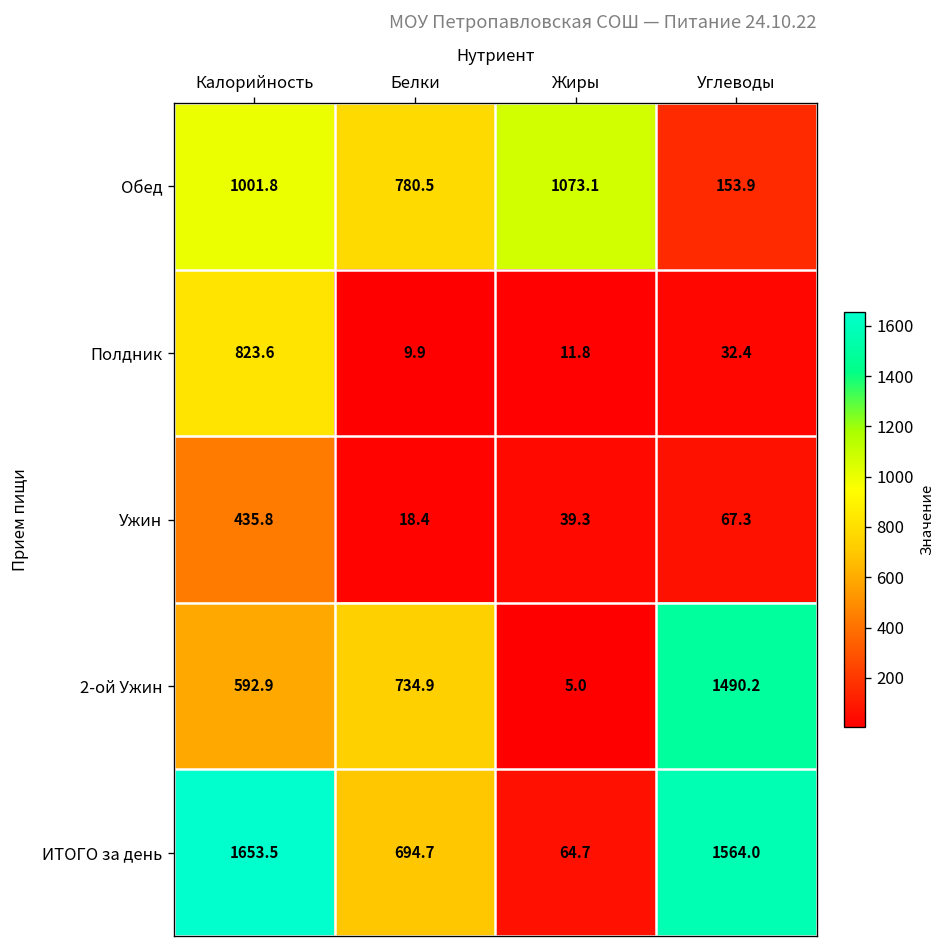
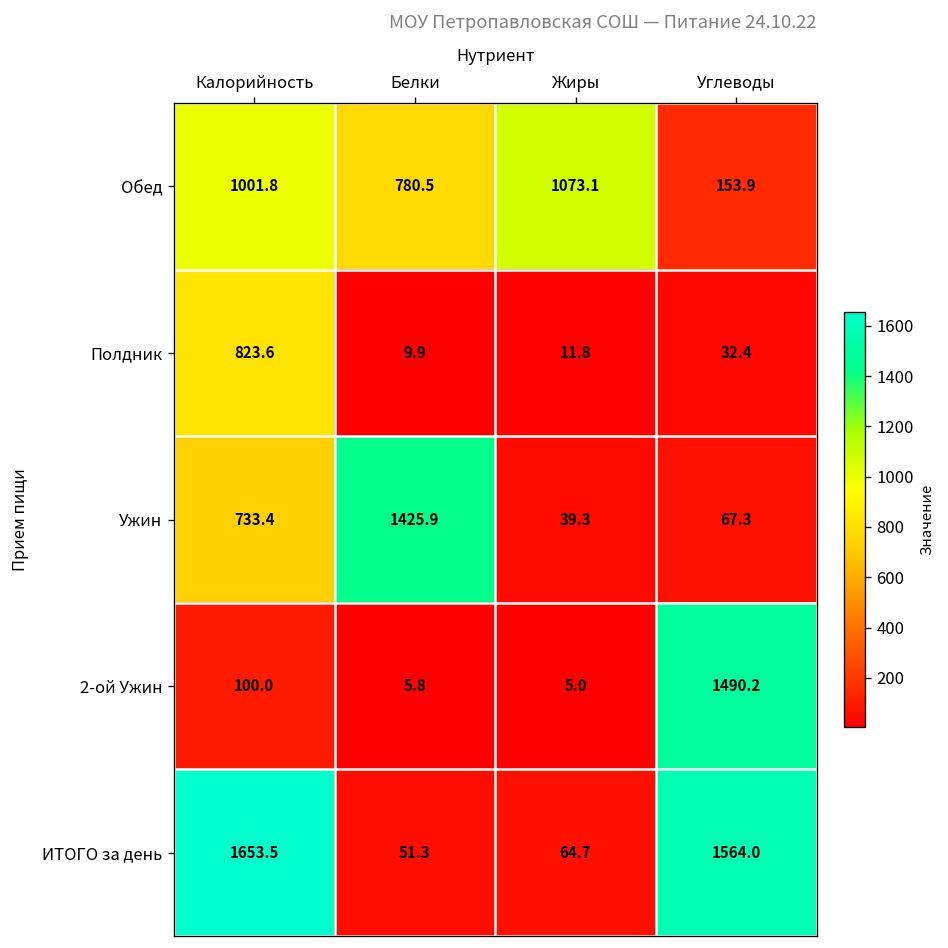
  {
    "Обед": {
      "Калорийность": 1001.8,
      "Белки": 780.5,
      "Жиры": 1073.1,
      "Углеводы": 153.9
    },
    "Полдник": {
      "Калорийность": 823.6,
      "Белки": 9.9,
      "Жиры": 11.8,
      "Углеводы": 32.4
    },
    "Ужин": {
-     "Калорийность": 435.8,
-     "Белки": 18.4,
+     "Калорийность": 733.4,
+     "Белки": 1425.9,
      "Жиры": 39.3,
      "Углеводы": 67.3
    },
    "2-ой Ужин": {
-     "Калорийность": 592.9,
-     "Белки": 734.9,
+     "Калорийность": 100.0,
+     "Белки": 5.8,
      "Жиры": 5.0,
      "Углеводы": 1490.2
    },
    "ИТОГО за день": {
      "Калорийность": 1653.5,
-     "Белки": 694.7,
+     "Белки": 51.3,
      "Жиры": 64.7,
      "Углеводы": 1564.0
    }
  }
